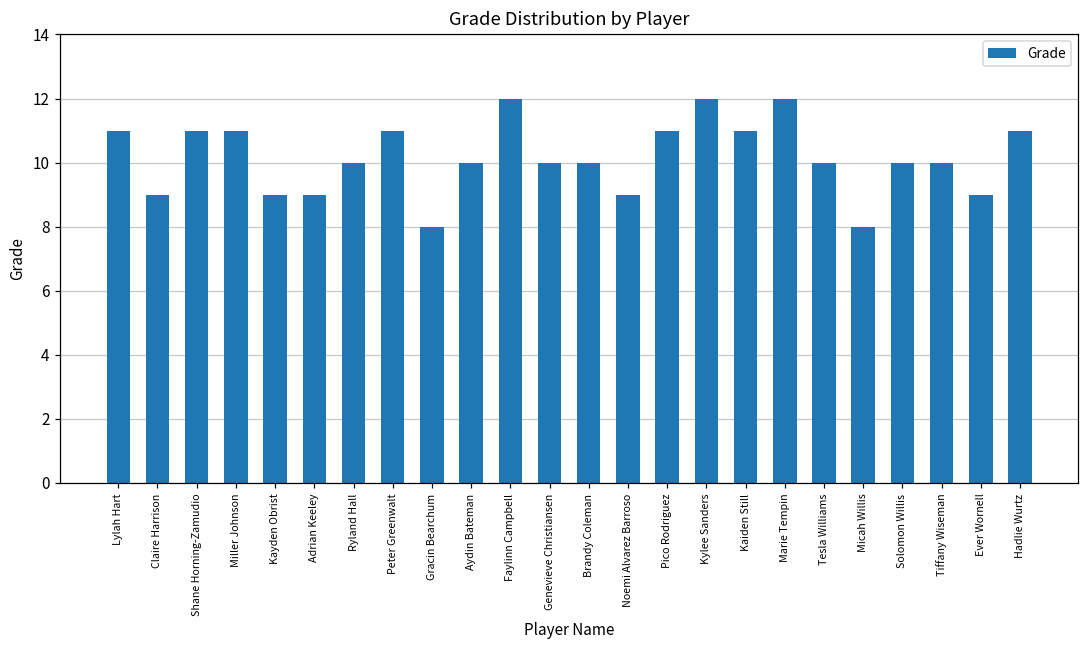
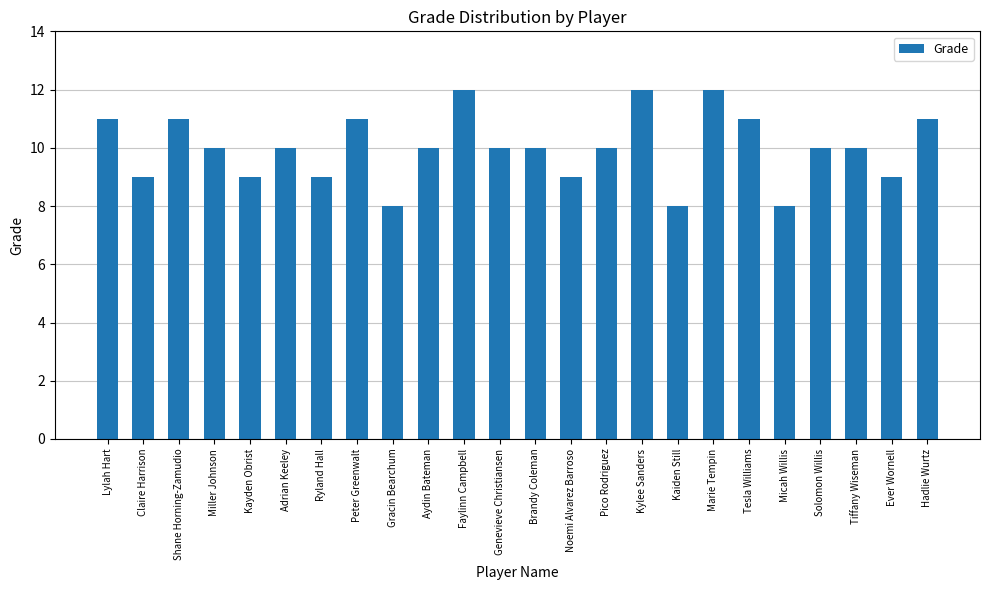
  {
    "Lylah Hart": 11,
    "Claire Harrison": 9,
    "Shane Horning-Zamudio": 11,
-   "Miller Johnson": 11,
+   "Miller Johnson": 10,
    "Kayden Obrist": 9,
-   "Adrian Keeley": 9,
-   "Ryland Hall": 10,
+   "Adrian Keeley": 10,
+   "Ryland Hall": 9,
    "Peter Greenwalt": 11,
    "Gracin Bearchum": 8,
    "Aydin Bateman": 10,
    "Faylinn Campbell": 12,
    "Genevieve Christiansen": 10,
    "Brandy Coleman": 10,
    "Noemi Alvarez Barroso": 9,
-   "Pico Rodriguez": 11,
+   "Pico Rodriguez": 10,
    "Kylee Sanders": 12,
-   "Kaiden Still": 11,
+   "Kaiden Still": 8,
    "Marie Tempin": 12,
-   "Tesla Williams": 10,
+   "Tesla Williams": 11,
    "Micah Willis": 8,
    "Solomon Willis": 10,
    "Tiffany Wiseman": 10,
    "Ever Wornell": 9,
    "Hadlie Wurtz": 11
  }
